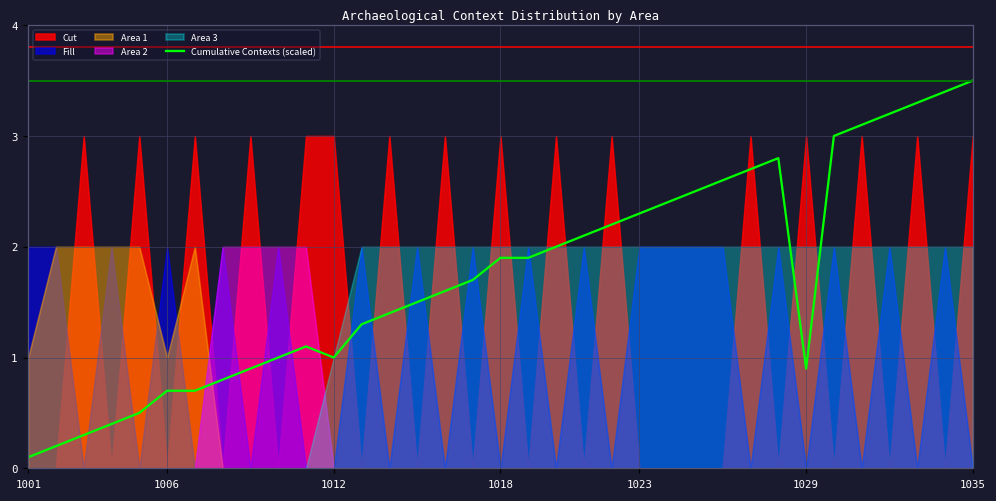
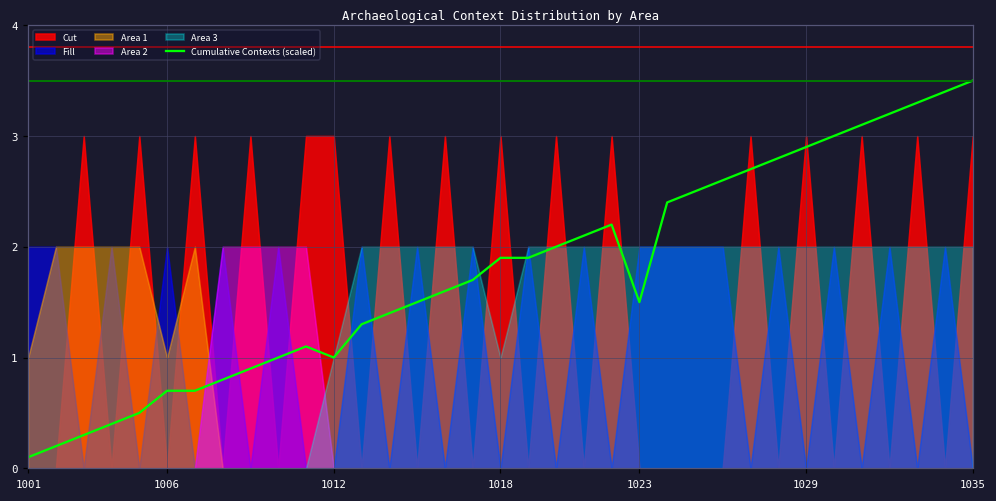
  {
    "Cumulative Contexts (scaled)": {
      "1001": 0.10,
      "1006": 0.70,
      "1018": 1.90,
-     "1023": 2.30,
-     "1029": 0.90,
+     "1023": 1.50,
+     "1029": 2.90,
      "1035": 3.50
    },
    "Cut": {
      "1012": 3.00,
      "1018": 3.00,
      "1029": 3.00,
      "1035": 3.00
    },
    "Fill": {
      "1001": 2.00,
      "1006": 2.00
    },
    "Area 1": {
      "1001": 1.00,
      "1006": 1.00
    },
    "Area 3": {
-     "1018": 2,
+     "1018": 1,
      "1029": 2,
      "1035": 2
    }
  }
